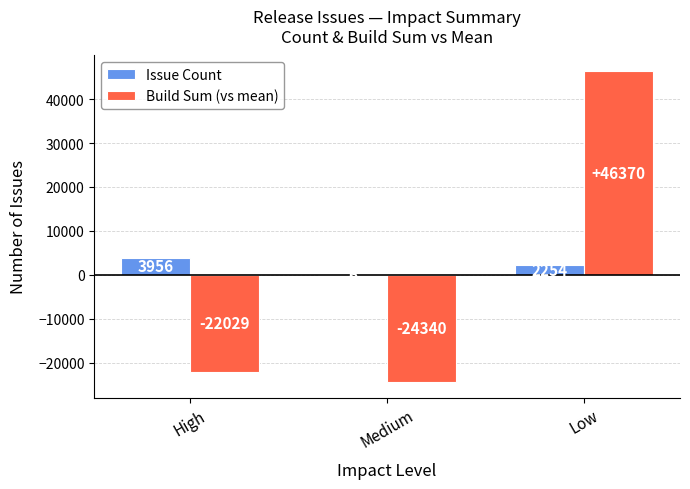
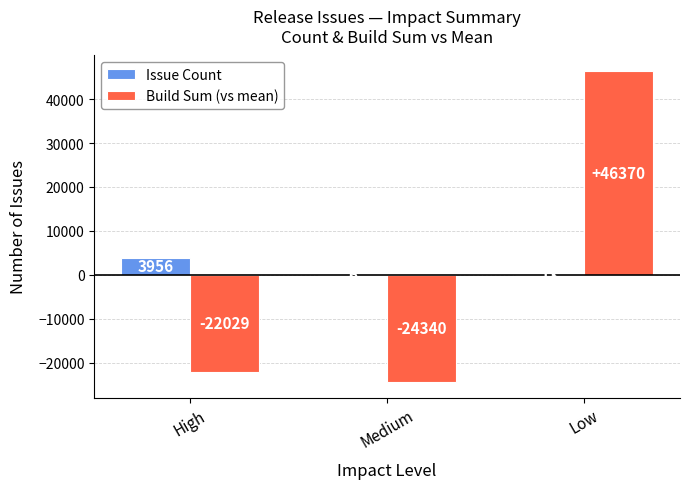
  {
    "Issue Count": {
-     "Low": "2000"
+     "Low": "0"
    },
    "Build Sum (vs mean)": {
      "Low": "+46370"
    }
  }
